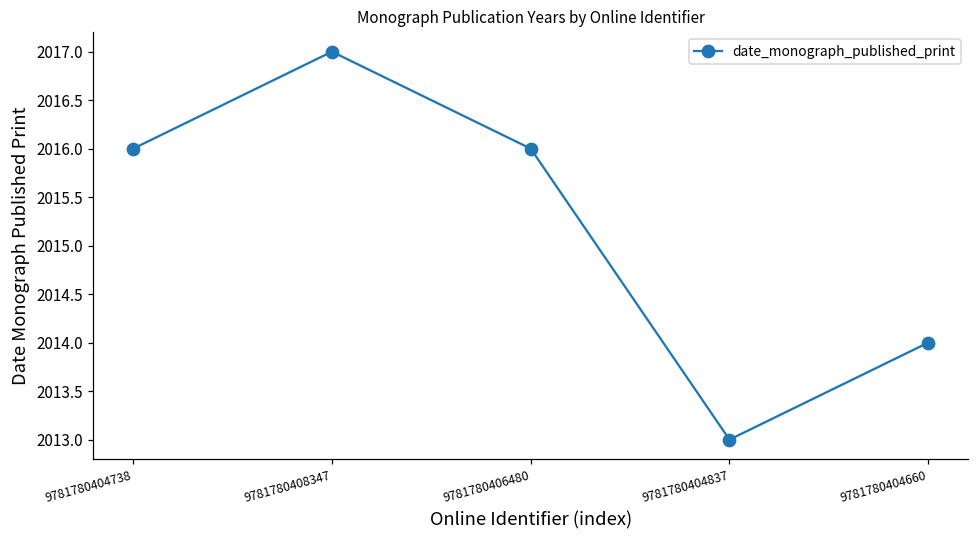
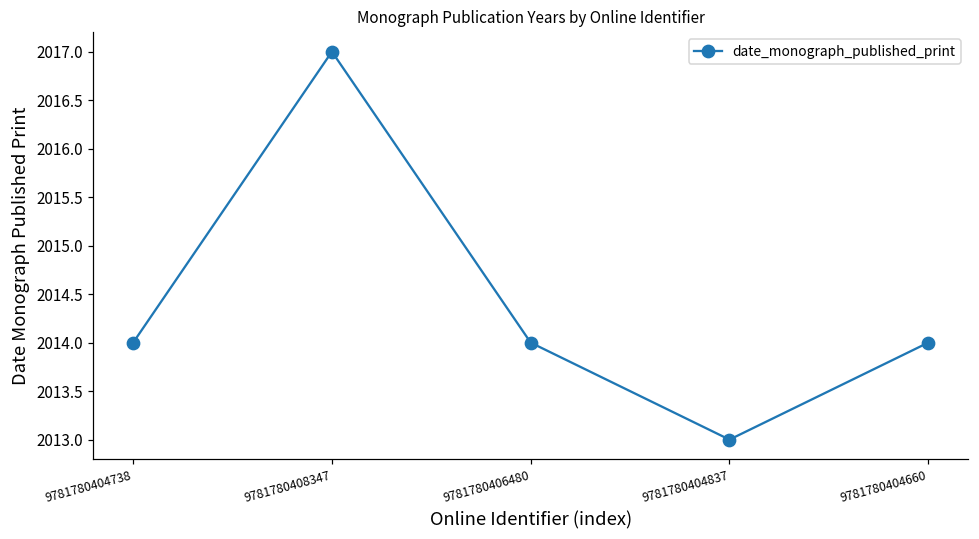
  {
-   "9781780404738": 2016,
+   "9781780404738": 2014,
    "9781780408347": 2017,
-   "9781780406480": 2016,
+   "9781780406480": 2014,
    "9781780404837": 2013,
    "9781780404660": 2014
  }
